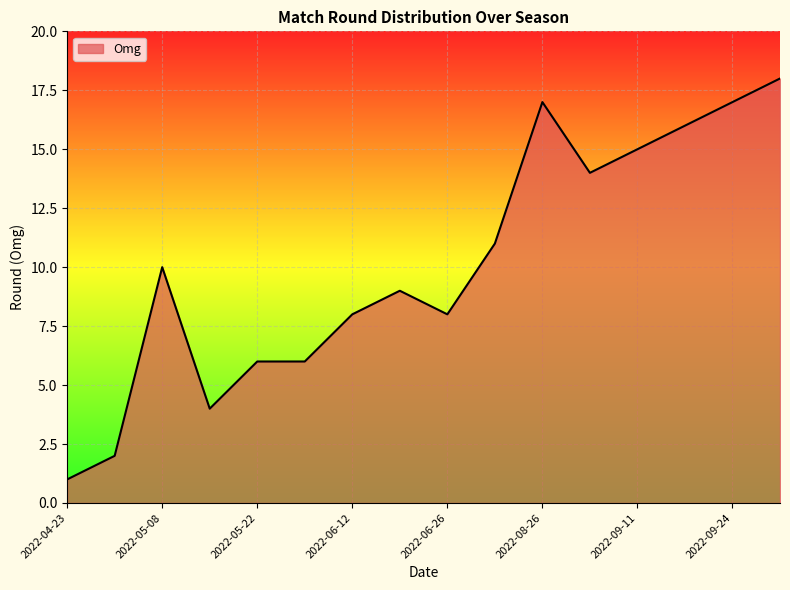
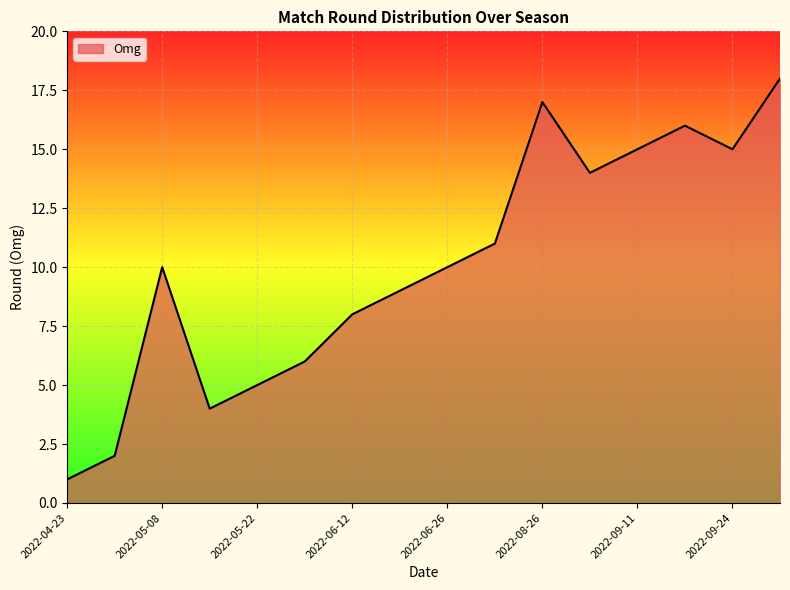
  {
    "2022-04-23": 1,
    "2022-05-08": 10,
-   "2022-05-22": 6,
+   "2022-05-22": 5,
    "2022-06-12": 8,
-   "2022-06-26": 8,
+   "2022-06-26": 10,
    "2022-08-26": 17,
    "2022-09-11": 15,
-   "2022-09-24": 17
+   "2022-09-24": 15
  }
